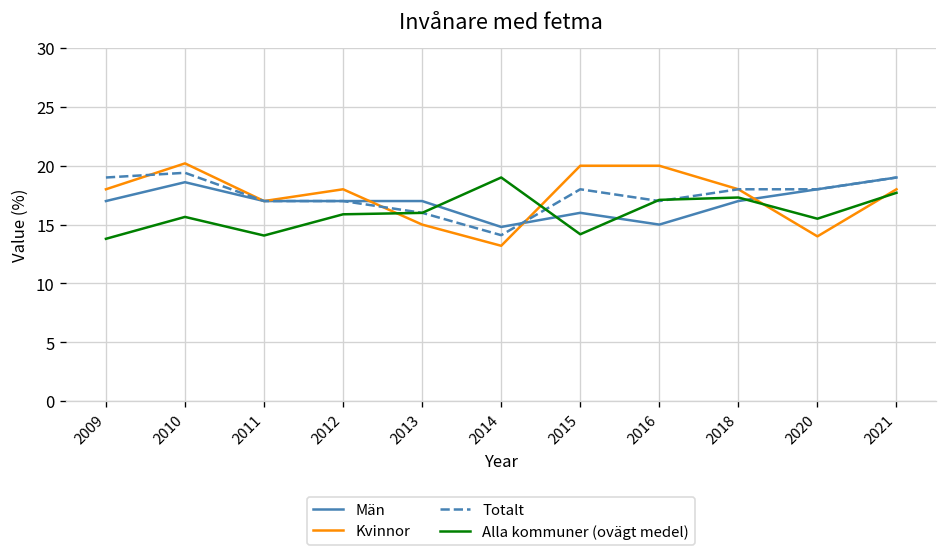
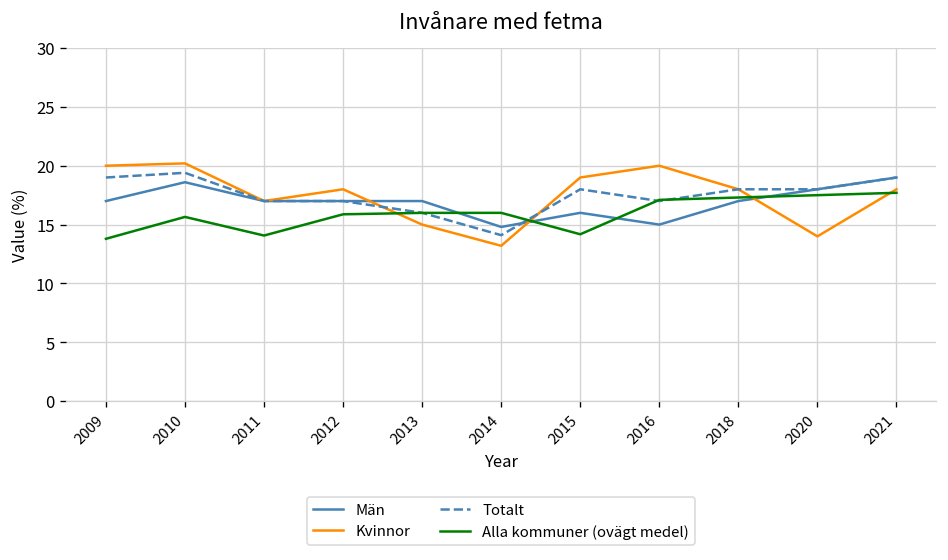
  {
    "Kvinnor": {
-     "2009": 18,
+     "2009": 20,
      "2010": 20,
      "2012": 18,
      "2013": 15,
      "2014": 13,
-     "2015": 20,
+     "2015": 19,
      "2016": 20,
      "2020": 14,
      "2021": 18
    },
    "Alla kommuner (ovägt medel)": {
      "2009": 14,
      "2010": 16,
      "2011": 14,
      "2012": 16,
-     "2014": 19,
+     "2014": 16,
      "2015": 14,
      "2018": 17,
-     "2020": 16,
+     "2020": 18,
      "2021": 18
    }
  }
